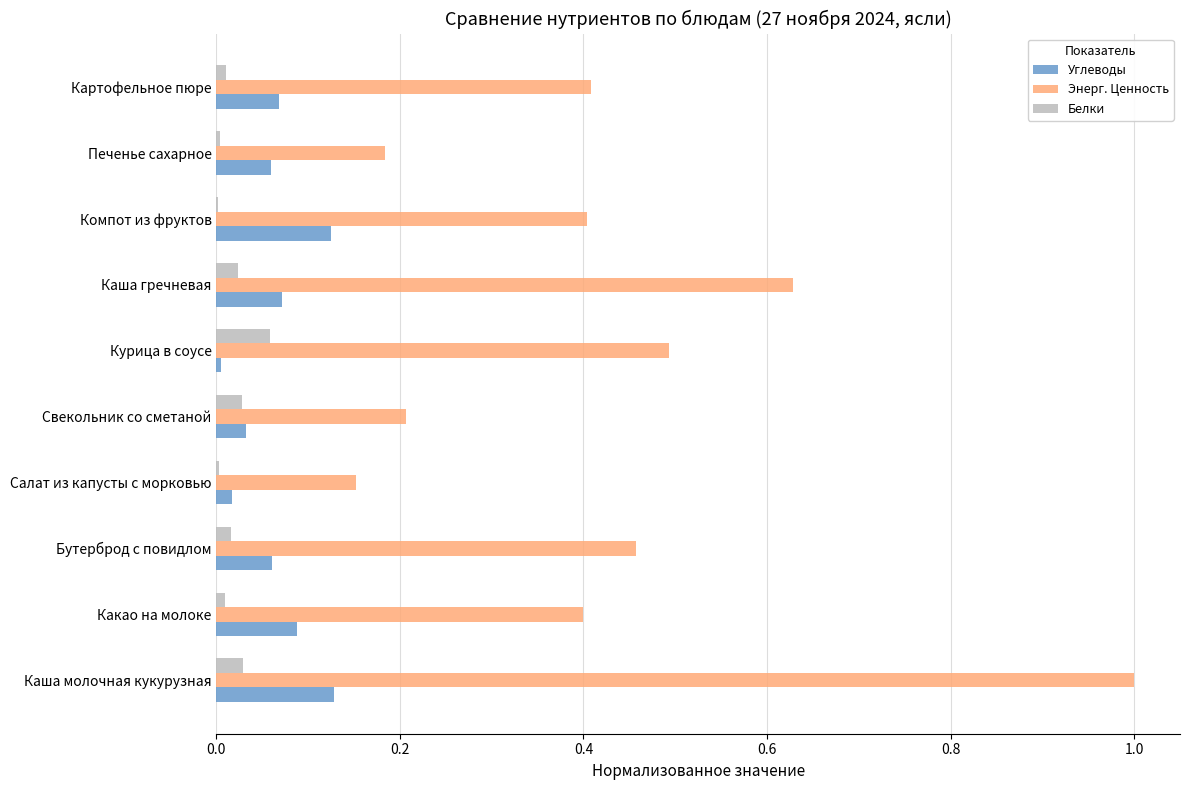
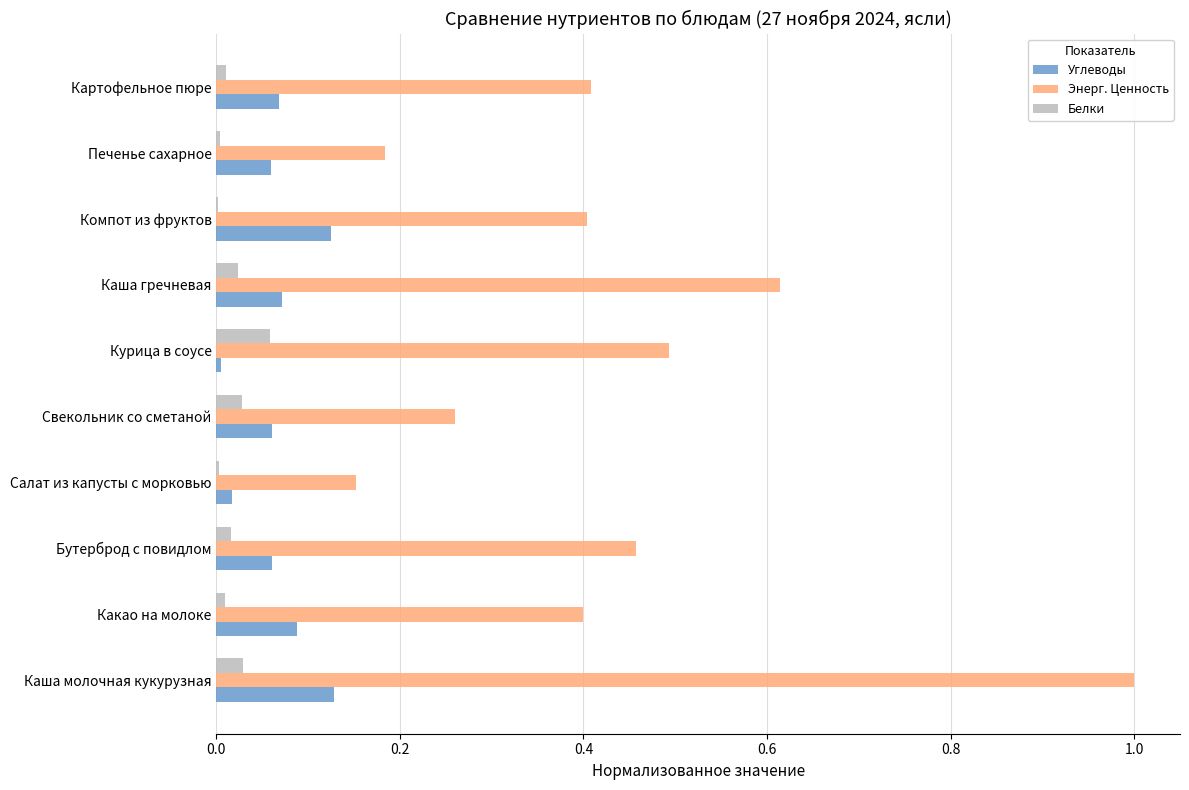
  {
    "Углеводы": {
      "Картофельное пюре": 0.07,
      "Печенье сахарное": 0.06,
      "Компот из фруктов": 0.12,
      "Каша гречневая": 0.07,
      "Курица в соусе": 0.01,
-     "Свекольник со сметаной": 0.03,
+     "Свекольник со сметаной": 0.06,
      "Салат из капусты с морковью": 0.02,
      "Бутерброд с повидлом": 0.06,
      "Какао на молоке": 0.09,
      "Каша молочная кукурузная": 0.13
    },
    "Энерг. Ценность": {
      "Картофельное пюре": 0.41,
      "Печенье сахарное": 0.18,
      "Компот из фруктов": 0.40,
-     "Каша гречневая": 0.63,
+     "Каша гречневая": 0.61,
      "Курица в соусе": 0.49,
-     "Свекольник со сметаной": 0.21,
+     "Свекольник со сметаной": 0.26,
      "Салат из капусты с морковью": 0.15,
      "Бутерброд с повидлом": 0.46,
      "Какао на молоке": 0.40,
      "Каша молочная кукурузная": 1.00
    },
    "Белки": {
      "Картофельное пюре": 0.01,
      "Печенье сахарное": 0.00,
      "Каша гречневая": 0.02,
      "Курица в соусе": 0.06,
      "Свекольник со сметаной": 0.03,
      "Салат из капусты с морковью": 0.00,
      "Бутерброд с повидлом": 0.02,
      "Какао на молоке": 0.01,
      "Каша молочная кукурузная": 0.03
    }
  }
